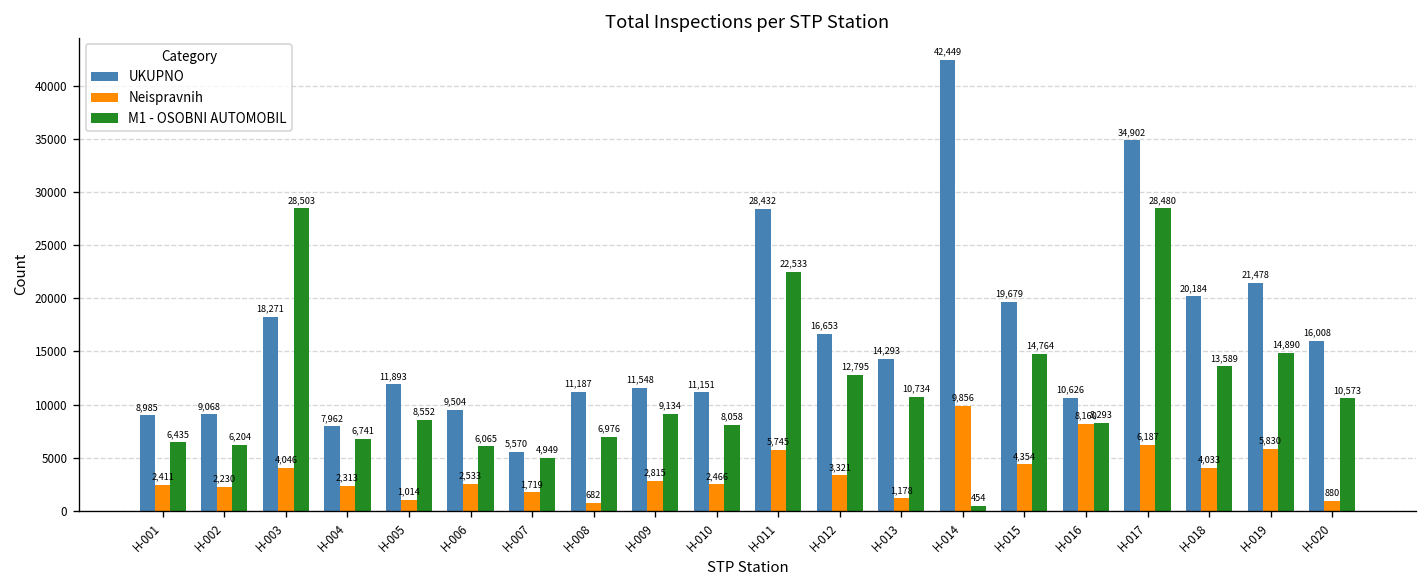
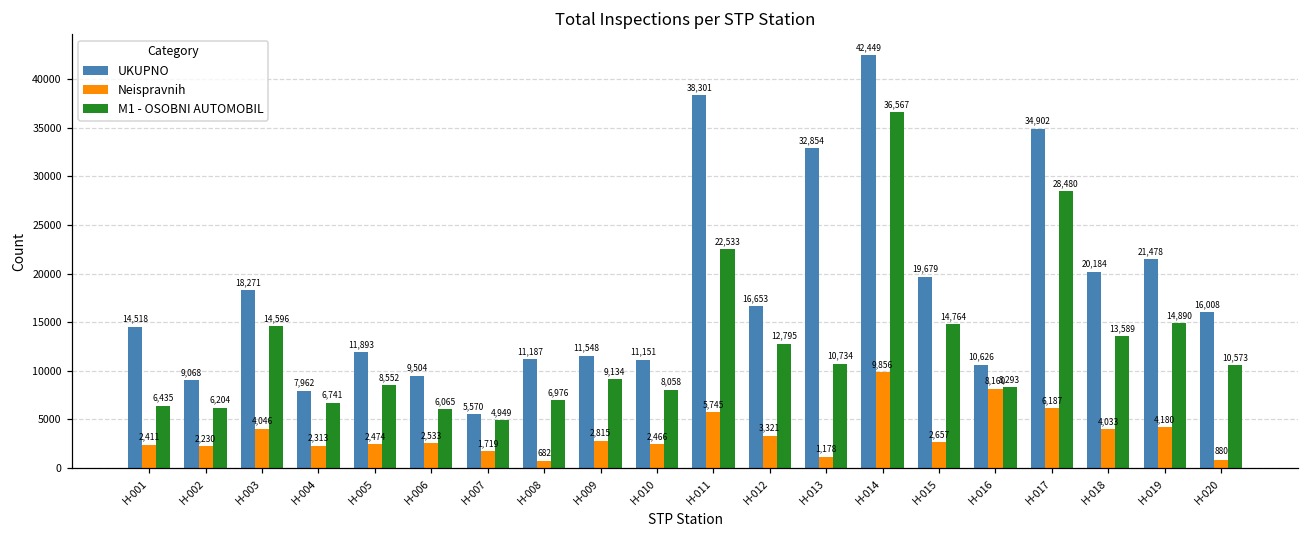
  {
    "UKUPNO": {
-     "H-001": "8,985",
+     "H-001": "14,518",
      "H-002": "9,068",
      "H-003": "18,271",
      "H-004": "7,962",
      "H-005": "11,893",
      "H-006": "9,504",
      "H-007": "5,570",
      "H-008": "11,187",
      "H-009": "11,548",
      "H-010": "11,151",
-     "H-011": "28,432",
+     "H-011": "38,301",
      "H-012": "16,653",
-     "H-013": "14,293",
+     "H-013": "32,854",
      "H-014": "42,449",
      "H-015": "19,679",
      "H-016": "10,626",
      "H-017": "34,902",
      "H-018": "20,184",
      "H-019": "21,478",
      "H-020": "16,008"
    },
    "Neispravnih": {
      "H-001": "2,411",
      "H-002": "2,230",
      "H-003": "4,046",
      "H-004": "2,313",
-     "H-005": "1,014",
+     "H-005": "2,474",
      "H-006": "2,533",
      "H-007": "1,719",
      "H-008": "682",
      "H-009": "2,815",
      "H-010": "2,466",
      "H-011": "5,745",
      "H-012": "3,321",
      "H-013": "1,178",
      "H-014": "9,856",
-     "H-015": "4,354",
+     "H-015": "2,657",
      "H-017": "6,187",
      "H-018": "4,033",
-     "H-019": "5,830",
+     "H-019": "4,180",
      "H-020": "880"
    },
    "M1 - OSOBNI AUTOMOBIL": {
      "H-001": "6,435",
      "H-002": "6,204",
-     "H-003": "28,503",
+     "H-003": "14,596",
      "H-004": "6,741",
      "H-005": "8,552",
      "H-006": "6,065",
      "H-007": "4,949",
      "H-008": "6,976",
      "H-009": "9,134",
      "H-010": "8,058",
      "H-011": "22,533",
      "H-012": "12,795",
      "H-013": "10,734",
-     "H-014": "454",
+     "H-014": "36,567",
      "H-015": "14,764",
      "H-017": "28,480",
      "H-018": "13,589",
      "H-019": "14,890",
      "H-020": "10,573"
    }
  }
